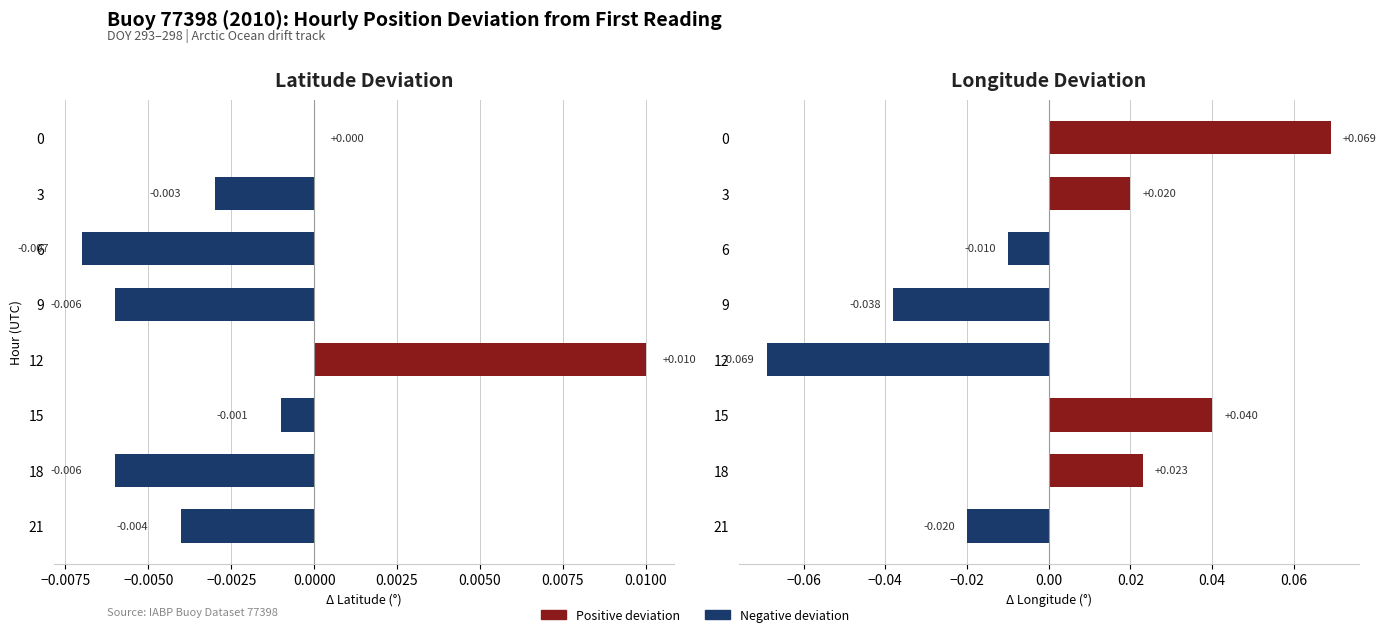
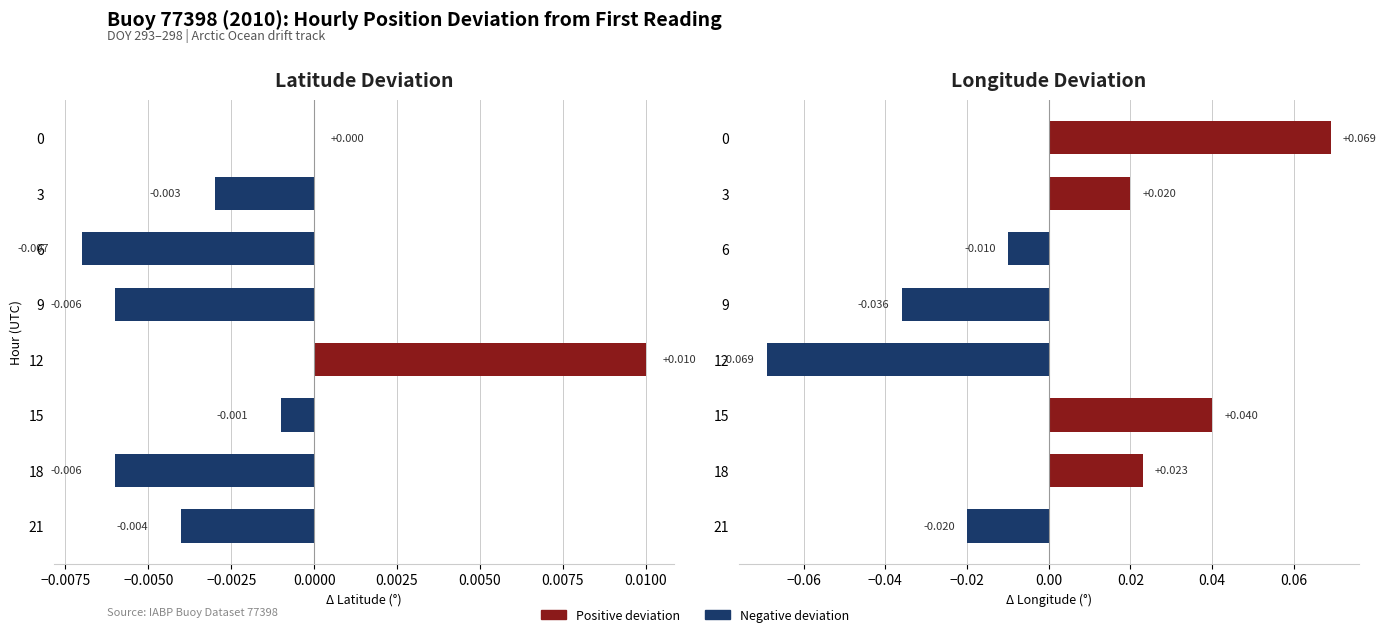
  {
    "Latitude Deviation": {
      "0": "+0.000",
      "12": "+0.010"
    },
    "Longitude Deviation": {
      "0": "+0.069",
      "3": "+0.020",
      "6": "-0.010",
-     "9": "-0.038",
+     "9": "-0.036",
      "12": "-0.069",
      "15": "+0.040",
      "18": "+0.023",
      "21": "-0.020"
    }
  }
